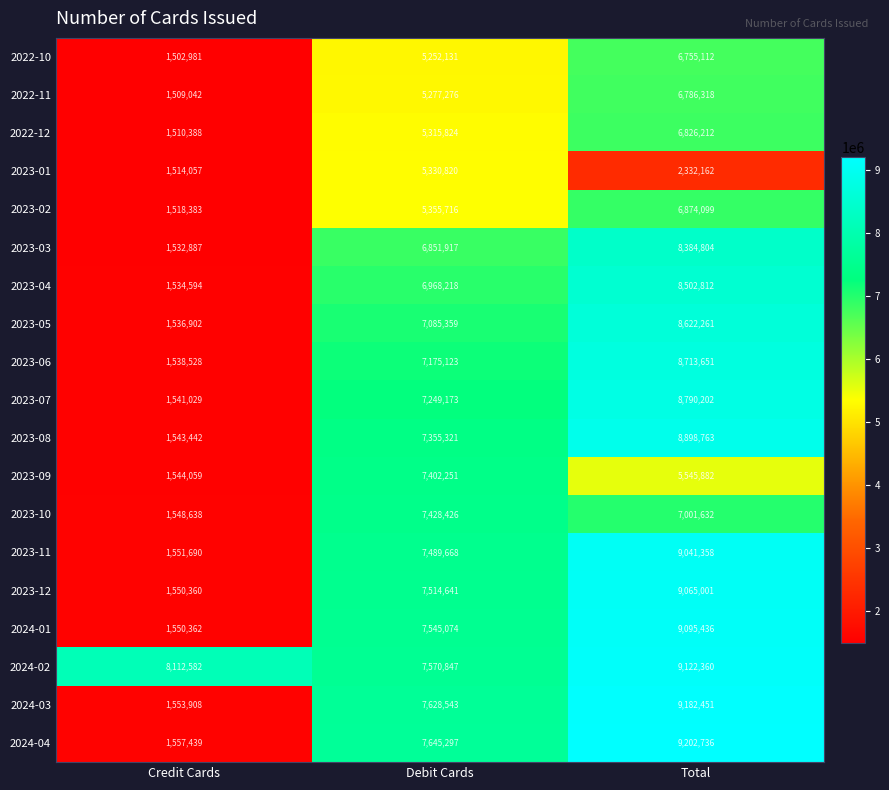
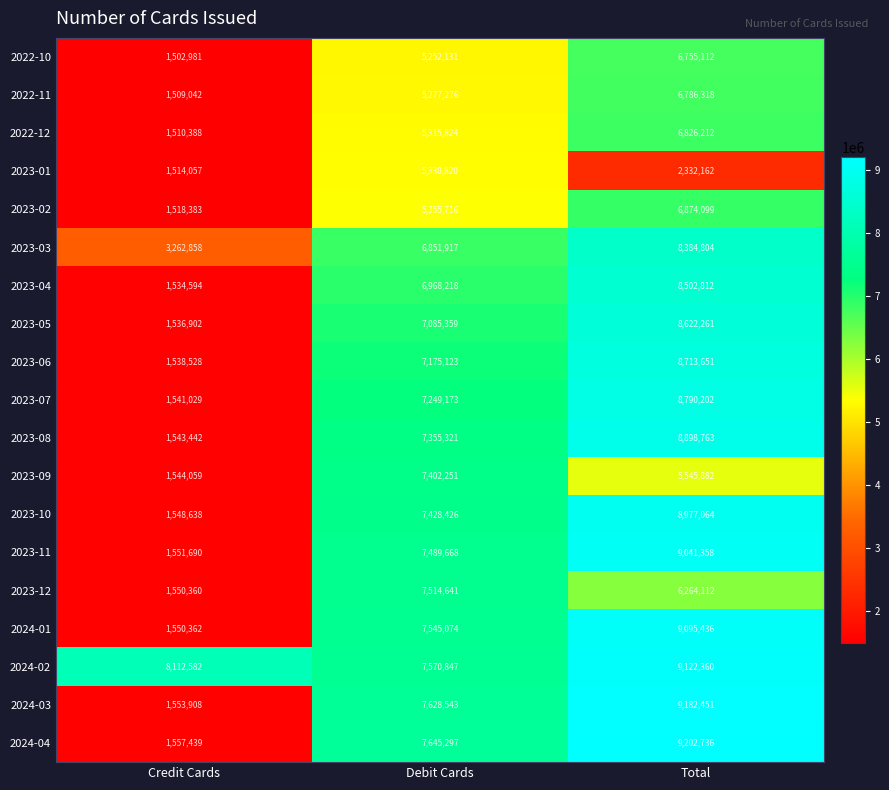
  {
    "2022-10": {
      "Credit Cards": "1,502,981",
      "Debit Cards": "5,252,131",
      "Total": "6,755,112"
    },
    "2022-11": {
      "Credit Cards": "1,509,042",
      "Debit Cards": "5,277,276",
      "Total": "6,786,318"
    },
    "2022-12": {
      "Credit Cards": "1,510,388",
      "Debit Cards": "5,315,824",
      "Total": "6,826,212"
    },
    "2023-01": {
      "Credit Cards": "1,514,057",
      "Debit Cards": "5,330,820",
      "Total": "2,332,162"
    },
    "2023-02": {
      "Credit Cards": "1,518,383",
      "Debit Cards": "5,355,716",
      "Total": "6,874,099"
    },
    "2023-03": {
-     "Credit Cards": "1,532,887",
+     "Credit Cards": "3,262,858",
      "Debit Cards": "6,851,917",
      "Total": "8,384,804"
    },
    "2023-04": {
      "Credit Cards": "1,534,594",
      "Debit Cards": "6,968,218",
      "Total": "8,502,812"
    },
    "2023-05": {
      "Credit Cards": "1,536,902",
      "Debit Cards": "7,085,359",
      "Total": "8,622,261"
    },
    "2023-06": {
      "Credit Cards": "1,538,528",
      "Debit Cards": "7,175,123",
      "Total": "8,713,651"
    },
    "2023-07": {
      "Credit Cards": "1,541,029",
      "Debit Cards": "7,249,173",
      "Total": "8,790,202"
    },
    "2023-08": {
      "Credit Cards": "1,543,442",
      "Debit Cards": "7,355,321",
      "Total": "8,898,763"
    },
    "2023-09": {
      "Credit Cards": "1,544,059",
      "Debit Cards": "7,402,251",
      "Total": "5,545,882"
    },
    "2023-10": {
      "Credit Cards": "1,548,638",
      "Debit Cards": "7,428,426",
-     "Total": "7,001,632"
+     "Total": "8,977,064"
    },
    "2023-11": {
      "Credit Cards": "1,551,690",
      "Debit Cards": "7,489,668",
      "Total": "9,041,358"
    },
    "2023-12": {
      "Credit Cards": "1,550,360",
      "Debit Cards": "7,514,641",
-     "Total": "9,065,001"
+     "Total": "6,264,112"
    },
    "2024-01": {
      "Credit Cards": "1,550,362",
      "Debit Cards": "7,545,074",
      "Total": "9,095,436"
    },
    "2024-02": {
      "Credit Cards": "8,112,582",
      "Debit Cards": "7,570,847",
      "Total": "9,122,360"
    },
    "2024-03": {
      "Credit Cards": "1,553,908",
      "Debit Cards": "7,628,543",
      "Total": "9,182,451"
    },
    "2024-04": {
      "Credit Cards": "1,557,439",
      "Debit Cards": "7,645,297",
      "Total": "9,202,736"
    }
  }
